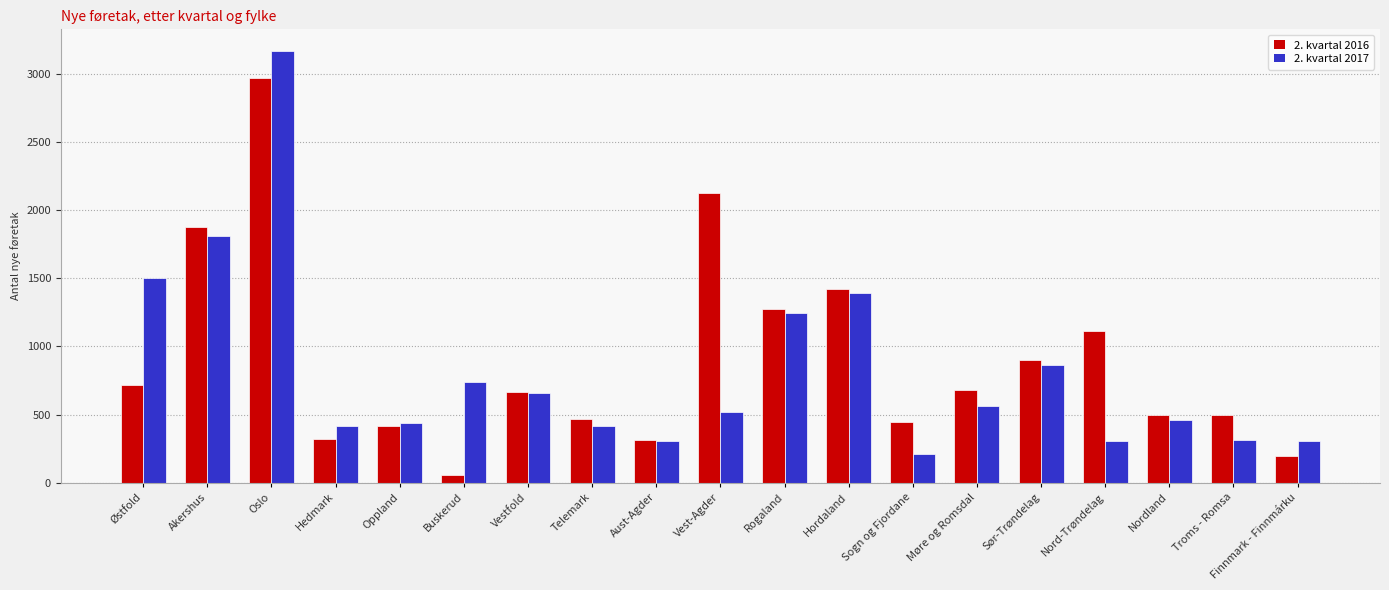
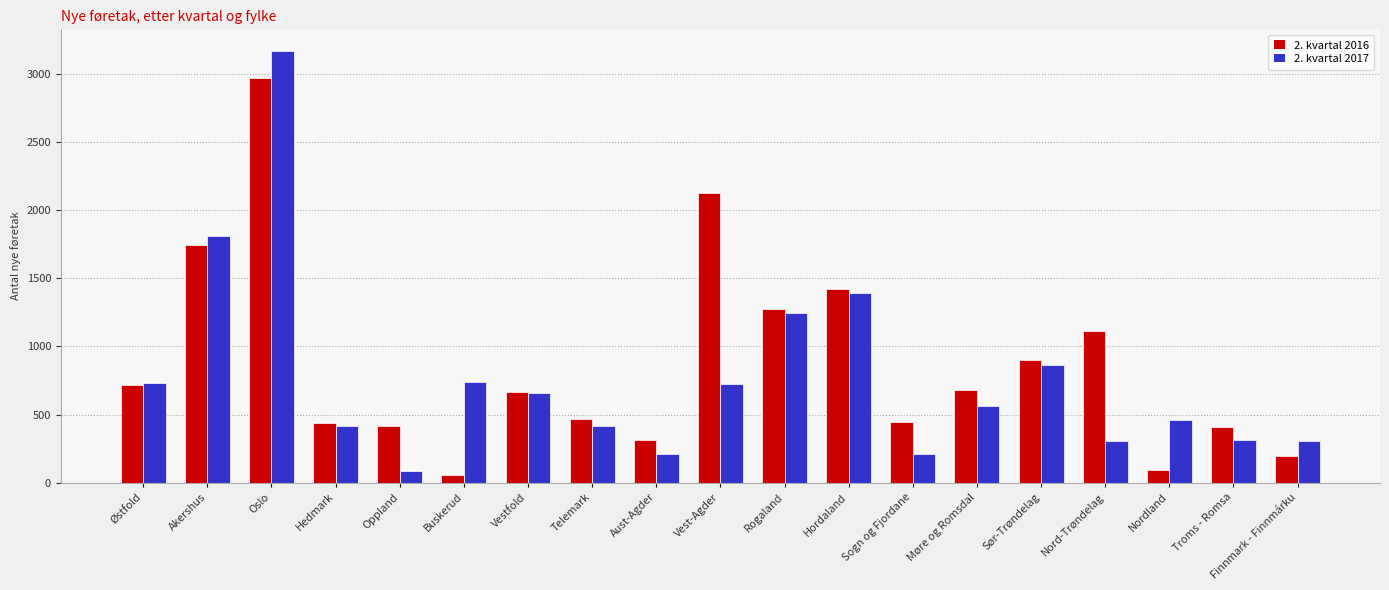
  {
    "2. kvartal 2016": {
      "Østfold": 720,
-     "Akershus": 1880,
+     "Akershus": 1750,
      "Oslo": 2970,
-     "Hedmark": 320,
+     "Hedmark": 440,
      "Oppland": 420,
      "Buskerud": 60,
      "Vestfold": 670,
      "Telemark": 470,
      "Aust-Agder": 320,
      "Vest-Agder": 2120,
      "Rogaland": 1280,
      "Hordaland": 1420,
      "Sogn og Fjordane": 450,
      "Møre og Romsdal": 680,
      "Sør-Trøndelag": 900,
      "Nord-Trøndelag": 1110,
-     "Nordland": 500,
-     "Troms - Romsa": 500,
+     "Nordland": 90,
+     "Troms - Romsa": 410,
      "Finnmark - Finnmárku": 190
    },
    "2. kvartal 2017": {
-     "Østfold": 1500,
+     "Østfold": 730,
      "Akershus": 1810,
      "Oslo": 3170,
      "Hedmark": 420,
-     "Oppland": 440,
+     "Oppland": 80,
      "Buskerud": 740,
      "Vestfold": 660,
      "Telemark": 420,
-     "Aust-Agder": 310,
-     "Vest-Agder": 520,
+     "Aust-Agder": 210,
+     "Vest-Agder": 720,
      "Rogaland": 1240,
      "Hordaland": 1400,
      "Sogn og Fjordane": 210,
      "Møre og Romsdal": 560,
      "Sør-Trøndelag": 860,
      "Nord-Trøndelag": 310,
      "Nordland": 460,
      "Troms - Romsa": 310,
      "Finnmark - Finnmárku": 310
    }
  }
